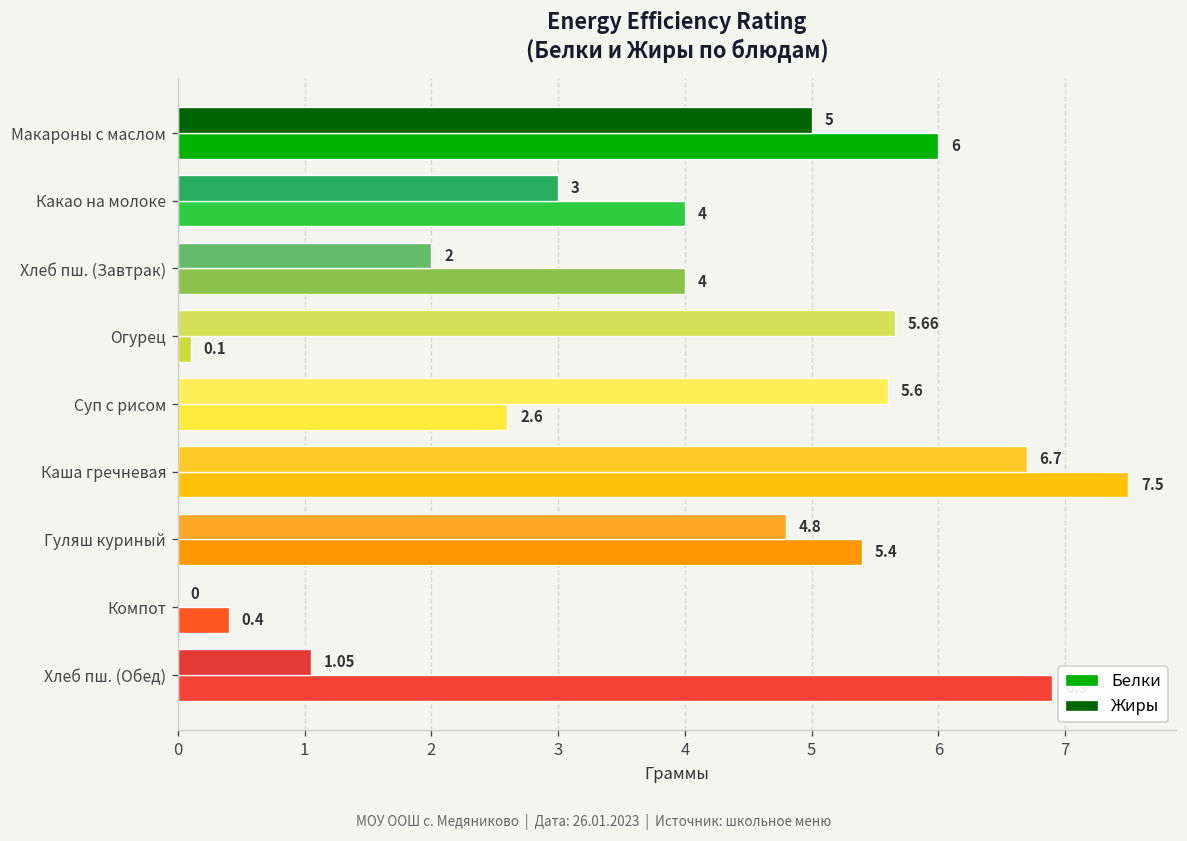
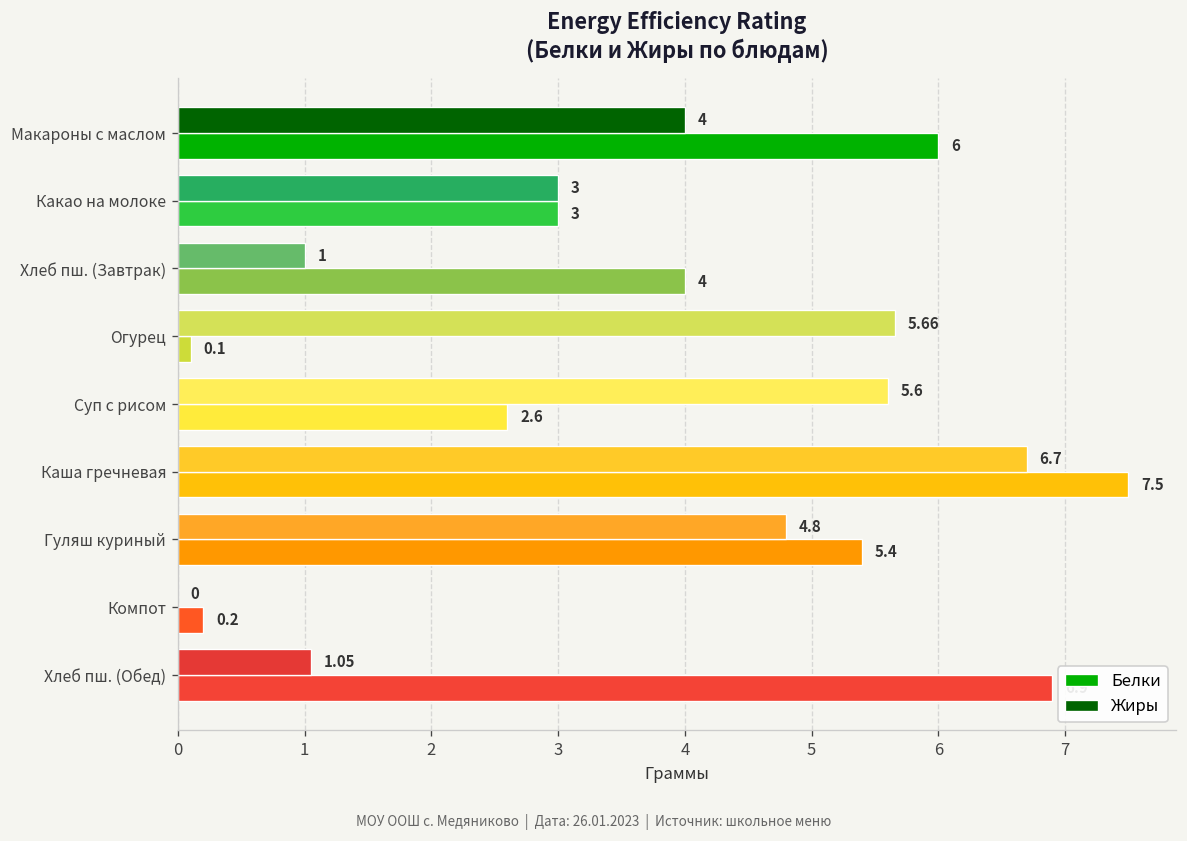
  {
    "Белки": {
      "Макароны с маслом": 6,
-     "Какао на молоке": 4,
+     "Какао на молоке": 3,
      "Хлеб пш. (Завтрак)": 4,
      "Огурец": 0.1,
      "Суп с рисом": 2.6,
      "Каша гречневая": 7.5,
      "Гуляш куриный": 5.4,
-     "Компот": 0.4
+     "Компот": 0.2
    },
    "Жиры": {
-     "Макароны с маслом": 5,
+     "Макароны с маслом": 4,
      "Какао на молоке": 3,
-     "Хлеб пш. (Завтрак)": 2,
+     "Хлеб пш. (Завтрак)": 1,
      "Огурец": 5.66,
      "Суп с рисом": 5.6,
      "Каша гречневая": 6.7,
      "Гуляш куриный": 4.8,
      "Компот": 0,
      "Хлеб пш. (Обед)": 1.05
    }
  }
